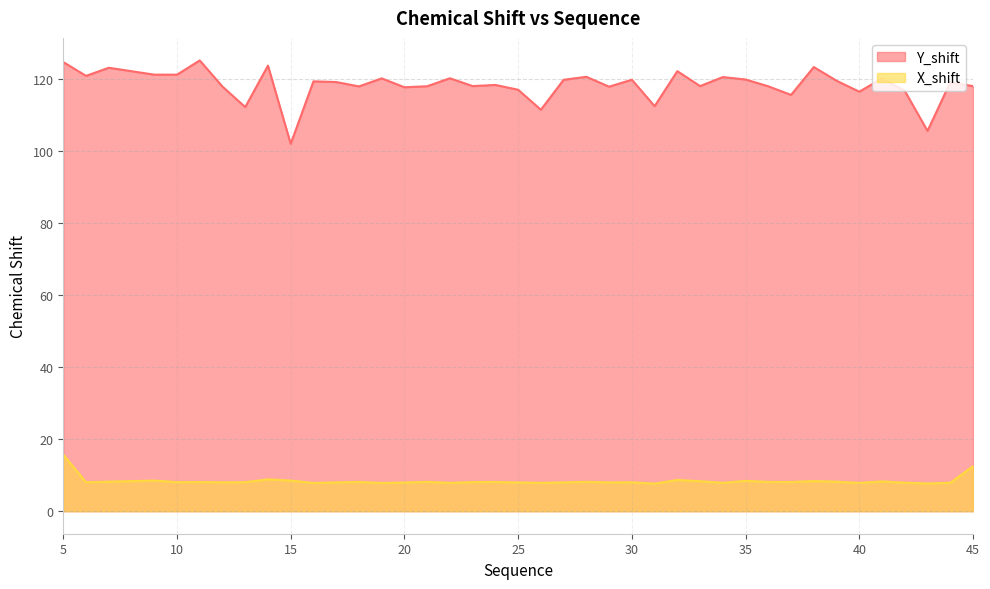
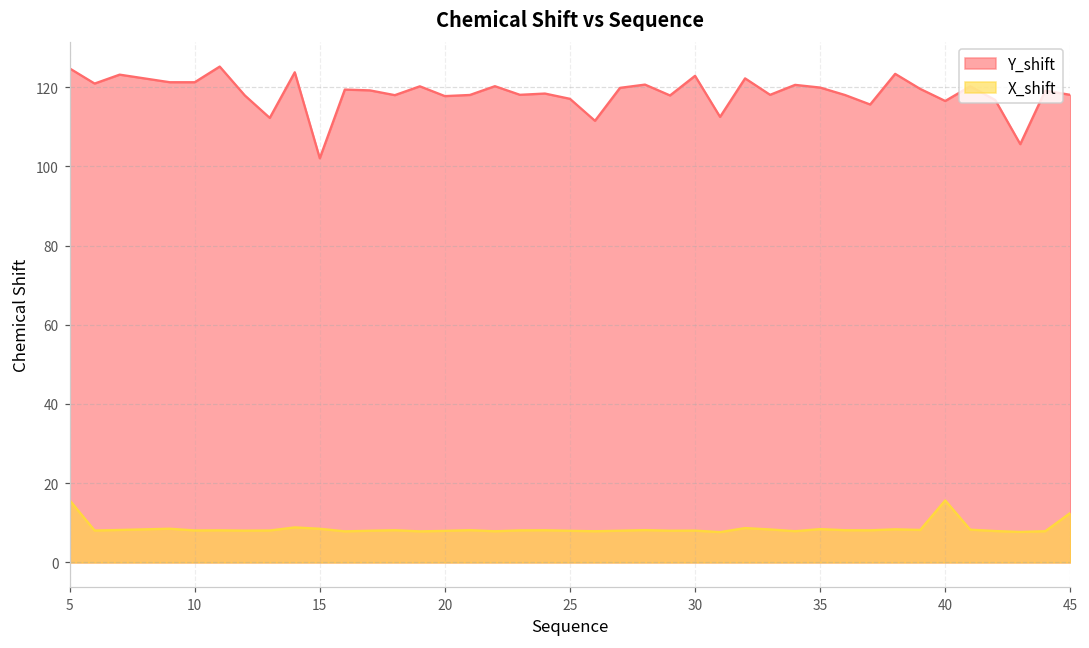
  {
    "Y_shift": {
      "5": 125,
      "10": 121,
      "15": 102,
      "20": 118,
      "25": 117,
-     "30": 120,
+     "30": 123,
      "35": 120,
      "40": 117,
      "45": 118
    },
    "X_shift": {
      "5": 16,
      "10": 8,
      "15": 9,
      "20": 8,
      "25": 8,
      "30": 8,
      "35": 8,
-     "40": 8,
+     "40": 16,
      "45": 12
    }
  }
